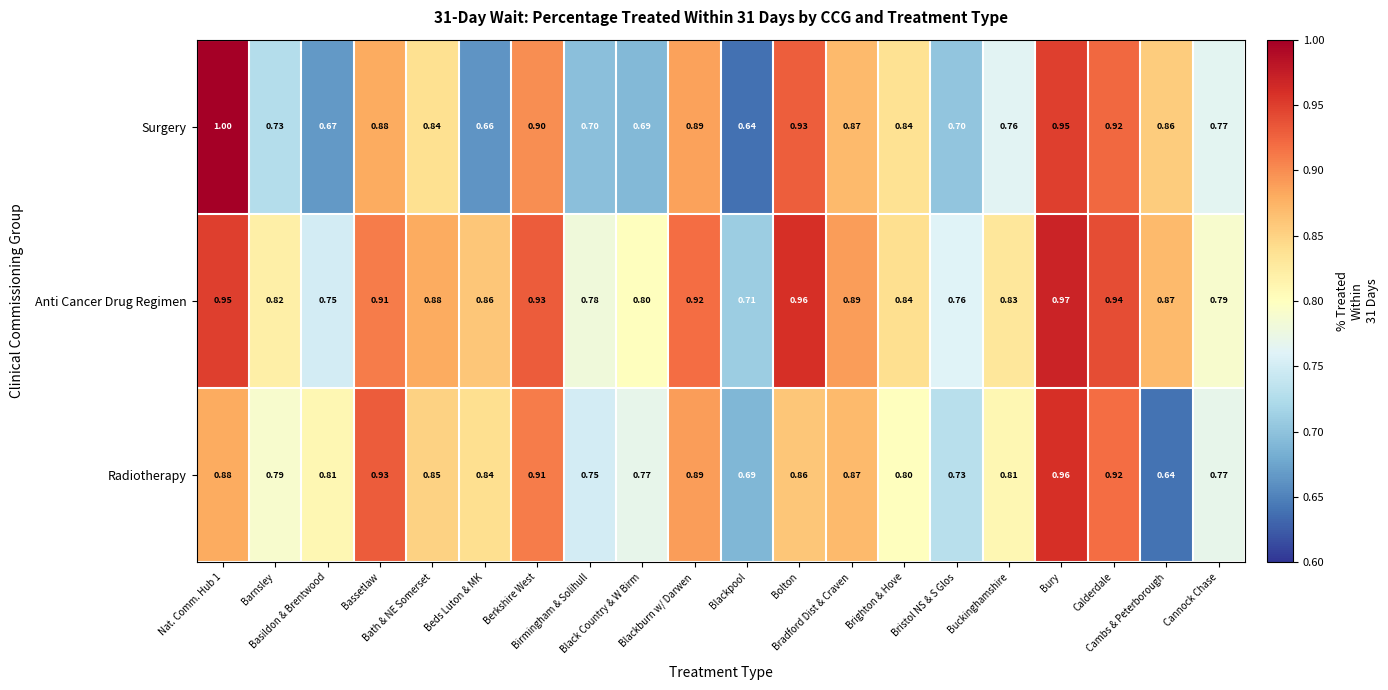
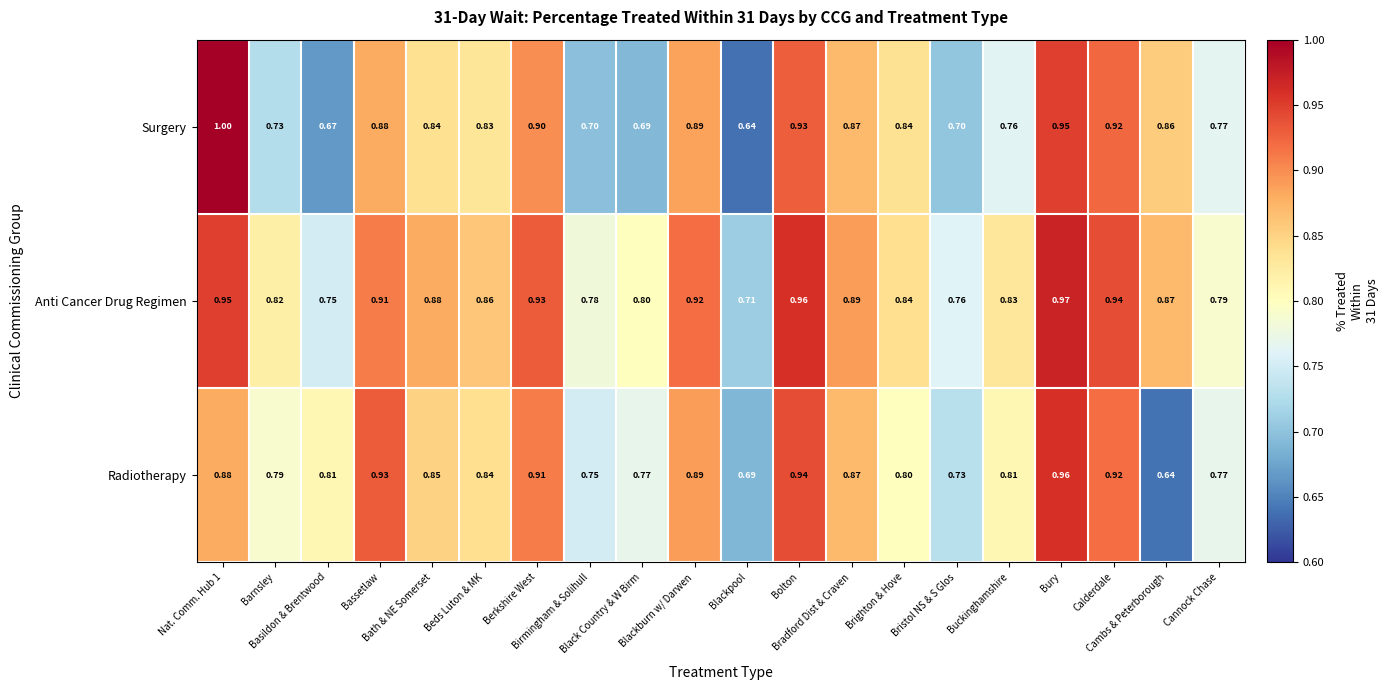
  {
    "Surgery": {
      "Nat. Comm. Hub 1": 1.00,
      "Barnsley": 0.73,
      "Basildon & Brentwood": 0.67,
      "Bassetlaw": 0.88,
      "Bath & NE Somerset": 0.84,
-     "Beds Luton & MK": 0.66,
+     "Beds Luton & MK": 0.83,
      "Berkshire West": 0.90,
      "Birmingham & Solihull": 0.70,
      "Black Country & W Birm": 0.69,
      "Blackburn w/ Darwen": 0.89,
      "Blackpool": 0.64,
      "Bolton": 0.93,
      "Bradford Dist & Craven": 0.87,
      "Brighton & Hove": 0.84,
      "Bristol NS & S Glos": 0.70,
      "Buckinghamshire": 0.76,
      "Bury": 0.95,
      "Calderdale": 0.92,
      "Cambs & Peterborough": 0.86,
      "Cannock Chase": 0.77
    },
    "Anti Cancer Drug Regimen": {
      "Nat. Comm. Hub 1": 0.95,
      "Barnsley": 0.82,
      "Basildon & Brentwood": 0.75,
      "Bassetlaw": 0.91,
      "Bath & NE Somerset": 0.88,
      "Beds Luton & MK": 0.86,
      "Berkshire West": 0.93,
      "Birmingham & Solihull": 0.78,
      "Black Country & W Birm": 0.80,
      "Blackburn w/ Darwen": 0.92,
      "Blackpool": 0.71,
      "Bolton": 0.96,
      "Bradford Dist & Craven": 0.89,
      "Brighton & Hove": 0.84,
      "Bristol NS & S Glos": 0.76,
      "Buckinghamshire": 0.83,
      "Bury": 0.97,
      "Calderdale": 0.94,
      "Cambs & Peterborough": 0.87,
      "Cannock Chase": 0.79
    },
    "Radiotherapy": {
      "Nat. Comm. Hub 1": 0.88,
      "Barnsley": 0.79,
      "Basildon & Brentwood": 0.81,
      "Bassetlaw": 0.93,
      "Bath & NE Somerset": 0.85,
      "Beds Luton & MK": 0.84,
      "Berkshire West": 0.91,
      "Birmingham & Solihull": 0.75,
      "Black Country & W Birm": 0.77,
      "Blackburn w/ Darwen": 0.89,
      "Blackpool": 0.69,
-     "Bolton": 0.86,
+     "Bolton": 0.94,
      "Bradford Dist & Craven": 0.87,
      "Brighton & Hove": 0.80,
      "Bristol NS & S Glos": 0.73,
      "Buckinghamshire": 0.81,
      "Bury": 0.96,
      "Calderdale": 0.92,
      "Cambs & Peterborough": 0.64,
      "Cannock Chase": 0.77
    }
  }
